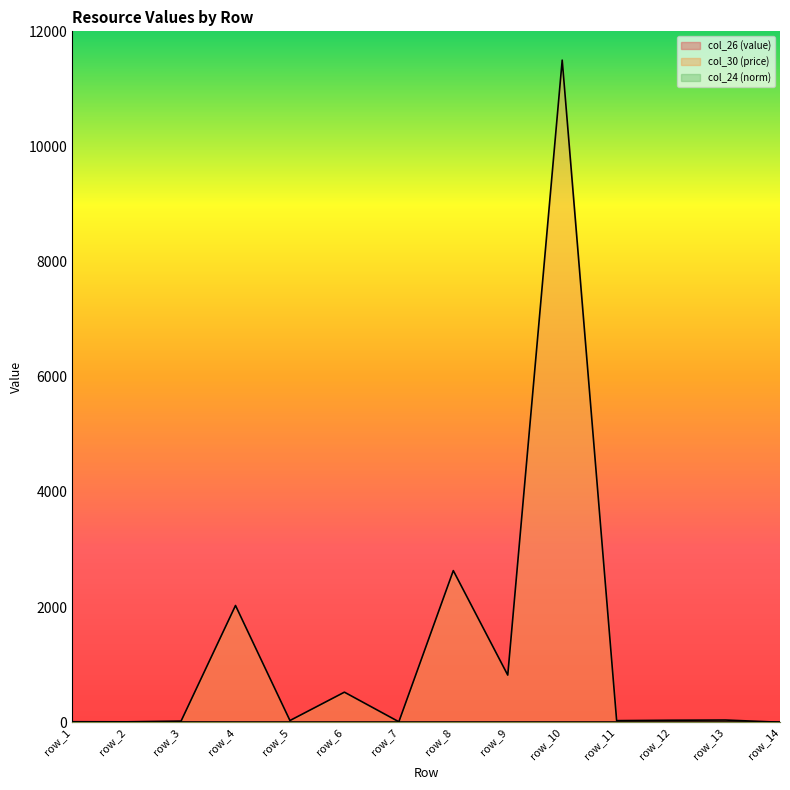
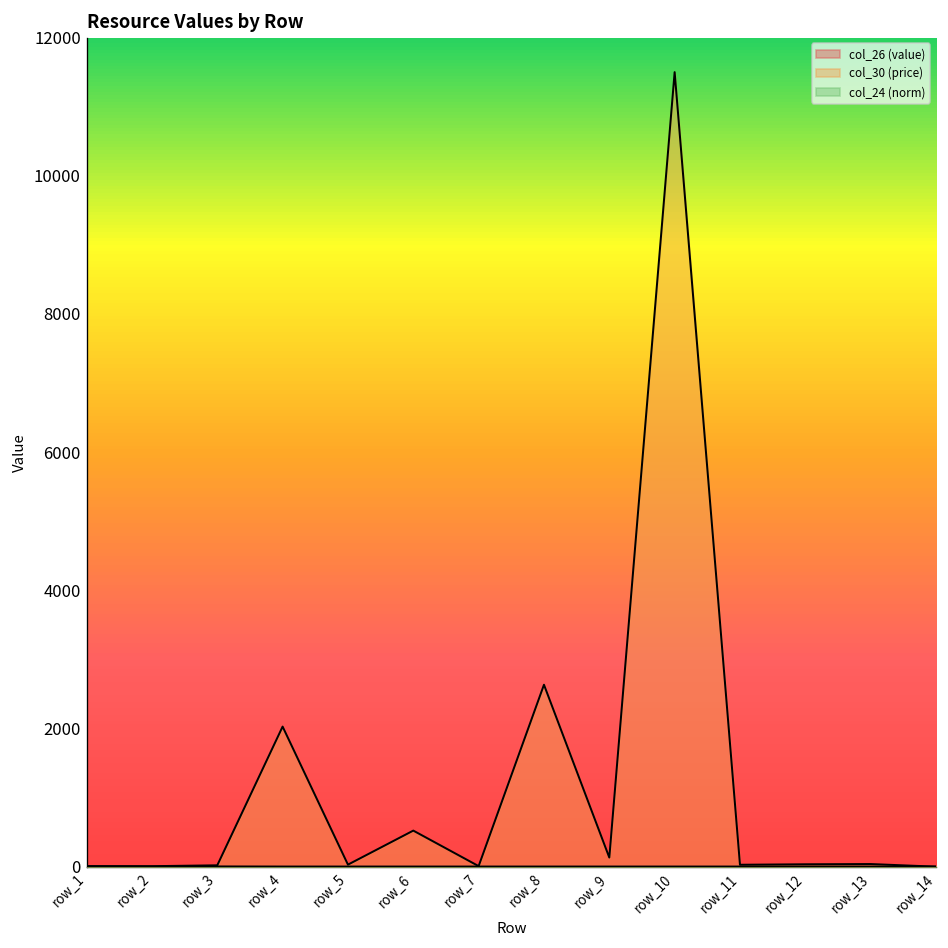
  {
    "col_24 (norm)": {
      "row_4": 0,
      "row_6": 0,
      "row_8": 0,
      "row_9": 0,
      "row_10": 0
    },
    "col_30 (price)": {
      "row_4": 2000,
      "row_6": 500,
      "row_8": 2600,
-     "row_9": 800,
+     "row_9": 100,
      "row_10": 11500
    }
  }
